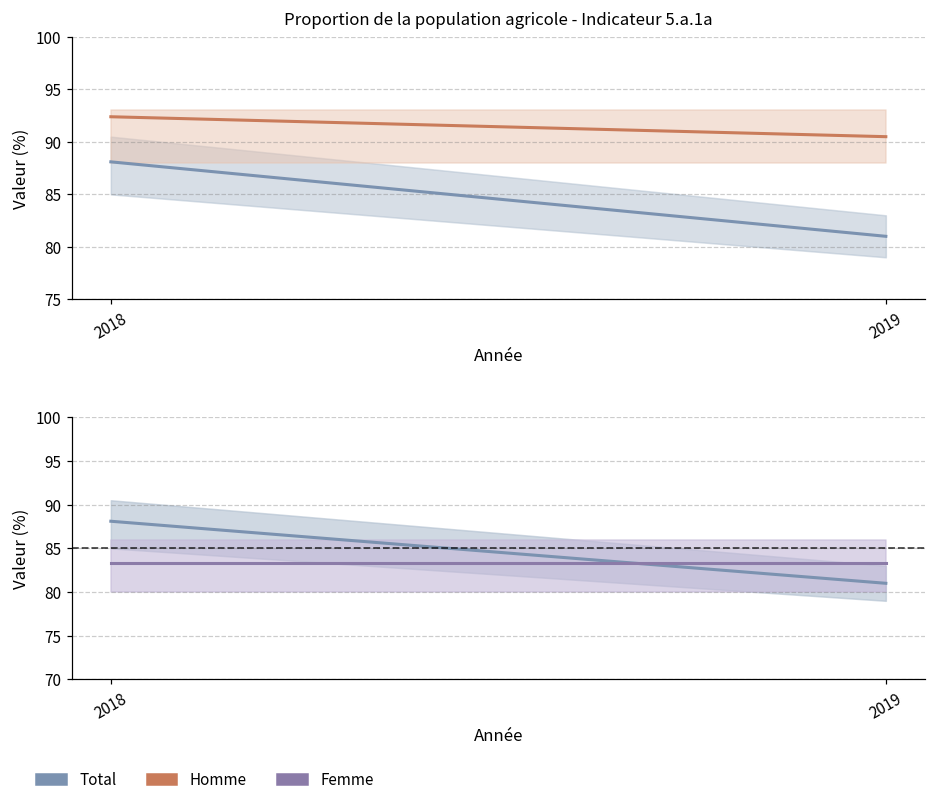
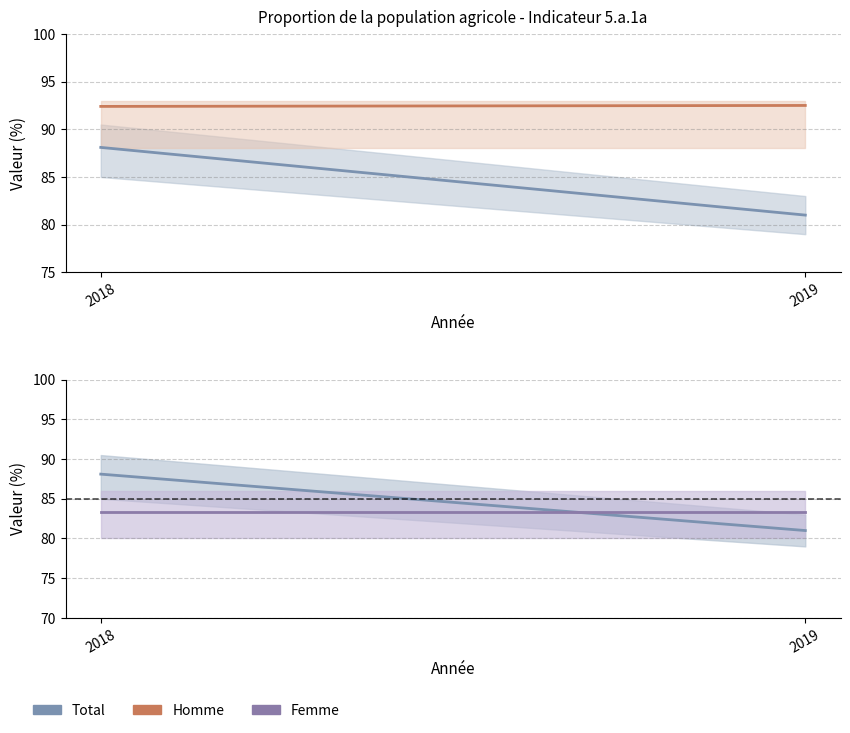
  {
    "Proportion de la population agricole - Indicateur 5.a.1a": {
      "Total": {
        "2018": 88,
        "2019": 81
      },
      "Homme": {
        "2018": 92,
-       "2019": 91
+       "2019": 93
      }
    }
  }
